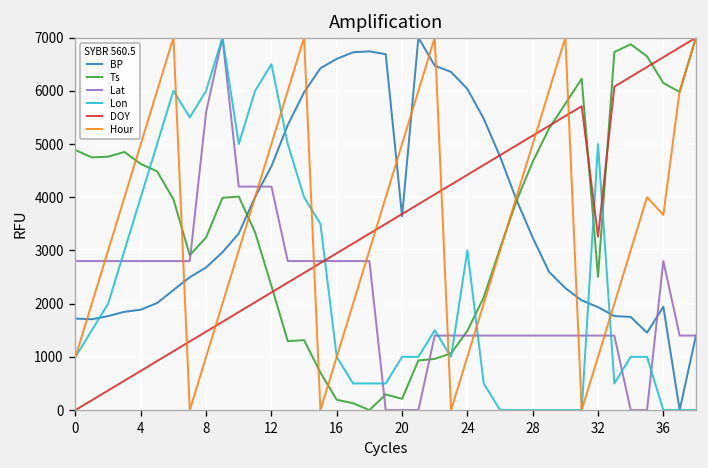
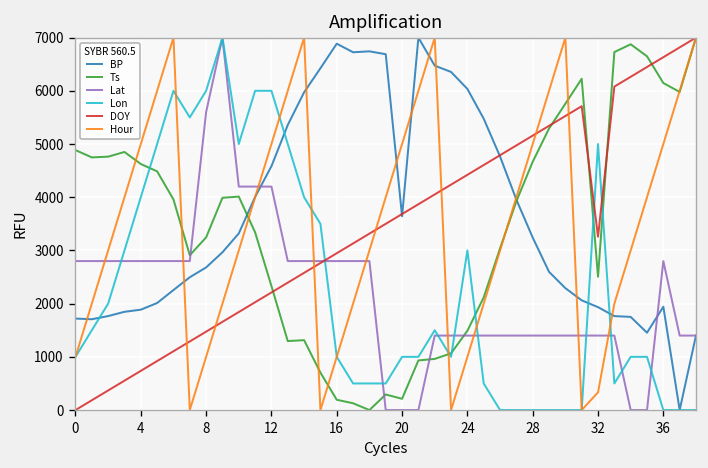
  {
    "BP": {
      "0": 1700,
      "4": 1900,
      "8": 2700,
      "12": 4600,
-     "16": 6600,
+     "16": 6900,
      "24": 6000,
      "28": 3200,
      "32": 1900,
      "36": 1900
    },
    "Ts": {
      "0": 4900,
      "4": 4600,
      "8": 3200,
      "12": 2300,
      "16": 200,
      "20": 200,
      "24": 1500,
      "28": 4700,
      "32": 2500,
      "36": 6100
    },
    "Lat": {
      "0": 2800,
      "4": 2800,
      "8": 5600,
      "12": 4200,
      "16": 2800,
      "20": 0,
      "24": 1400,
      "28": 1400,
      "32": 1400,
      "36": 2800
    },
    "Lon": {
      "4": 4000,
      "8": 6000,
-     "12": 6500,
+     "12": 6000,
      "20": 1000,
      "24": 3000,
      "28": 0,
      "32": 5000,
      "36": 0
    },
    "DOY": {
      "0": 0,
      "4": 700,
      "8": 1500,
      "12": 2200,
      "16": 2900,
      "24": 4400,
      "28": 5200,
      "32": 3300,
      "36": 6600
    },
    "Hour": {
      "4": 5000,
      "8": 1000,
      "12": 5000,
      "20": 5000,
      "24": 1000,
      "28": 5000,
-     "32": 1000,
-     "36": 3700
+     "32": 300,
+     "36": 5000
    }
  }
